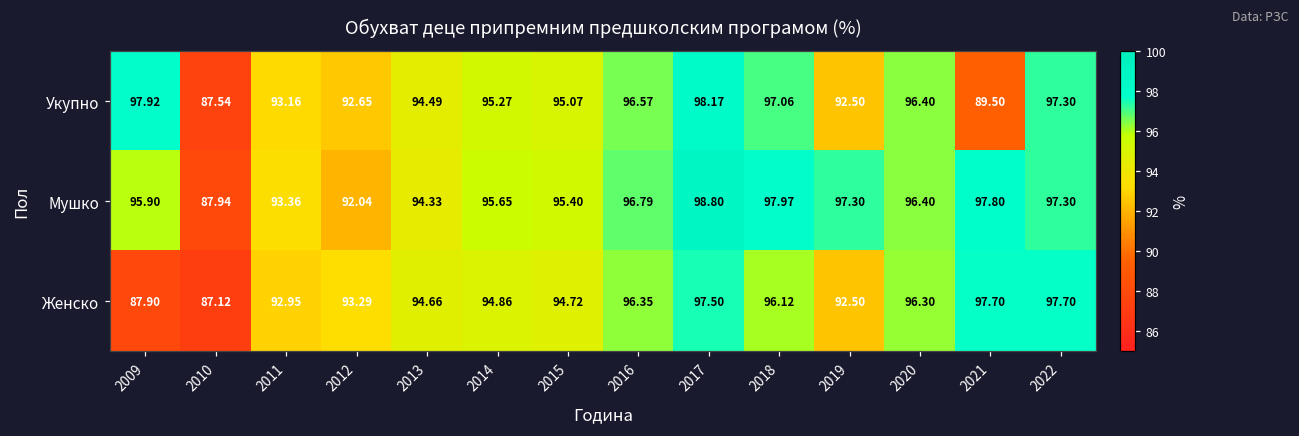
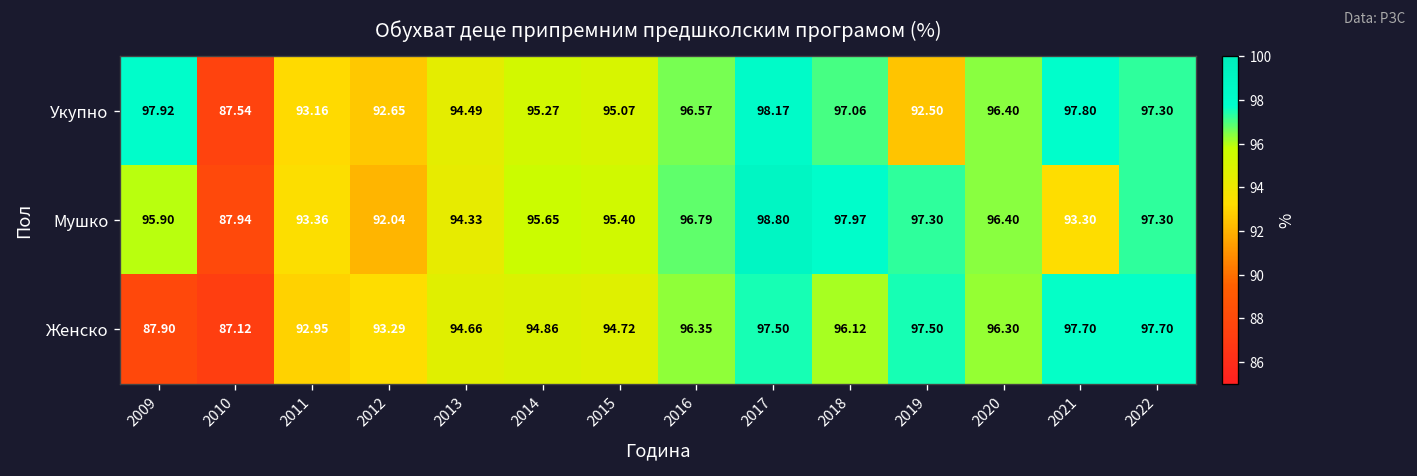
  {
    "Укупно": {
      "2009": 97.92,
      "2010": 87.54,
      "2011": 93.16,
      "2012": 92.65,
      "2013": 94.49,
      "2014": 95.27,
      "2015": 95.07,
      "2016": 96.57,
      "2017": 98.17,
      "2018": 97.06,
      "2019": 92.50,
      "2020": 96.40,
-     "2021": 89.50,
+     "2021": 97.80,
      "2022": 97.30
    },
    "Мушко": {
      "2009": 95.90,
      "2010": 87.94,
      "2011": 93.36,
      "2012": 92.04,
      "2013": 94.33,
      "2014": 95.65,
      "2015": 95.40,
      "2016": 96.79,
      "2017": 98.80,
      "2018": 97.97,
      "2019": 97.30,
      "2020": 96.40,
-     "2021": 97.80,
+     "2021": 93.30,
      "2022": 97.30
    },
    "Женско": {
      "2009": 87.90,
      "2010": 87.12,
      "2011": 92.95,
      "2012": 93.29,
      "2013": 94.66,
      "2014": 94.86,
      "2015": 94.72,
      "2016": 96.35,
      "2017": 97.50,
      "2018": 96.12,
-     "2019": 92.50,
+     "2019": 97.50,
      "2020": 96.30,
      "2021": 97.70,
      "2022": 97.70
    }
  }
